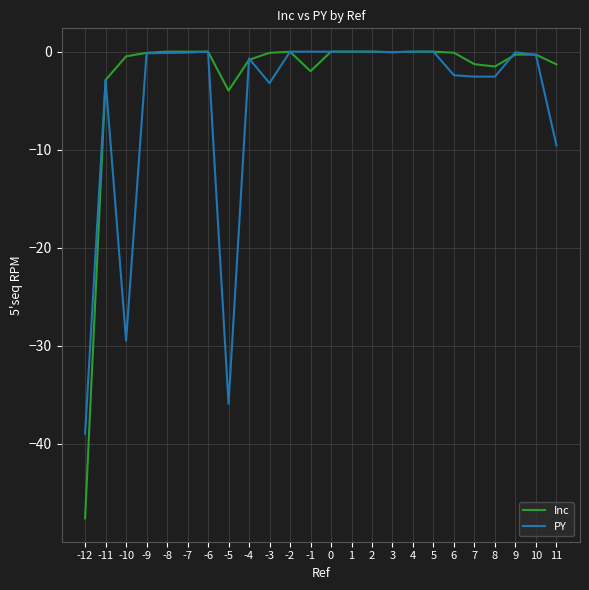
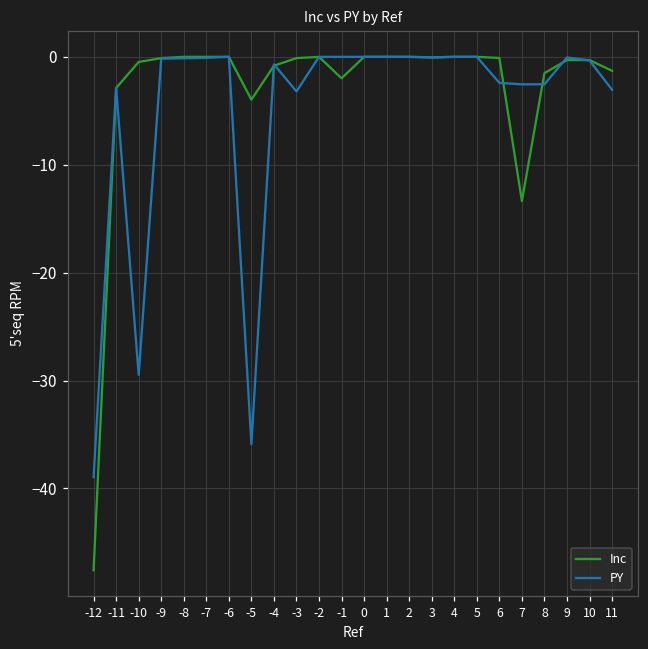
  {
    "Inc": {
      "-12": -48,
      "-10": 0,
      "-5": -4,
      "-3": 0,
      "-1": -2,
      "6": 0,
-     "7": -1,
+     "7": -13,
      "8": -2,
      "11": -1
    },
    "PY": {
      "-12": -39,
      "-10": -29,
      "-5": -36,
      "-3": -3,
      "-1": 0,
      "6": -2,
      "7": -3,
      "8": -3,
-     "11": -10
+     "11": -3
    }
  }
